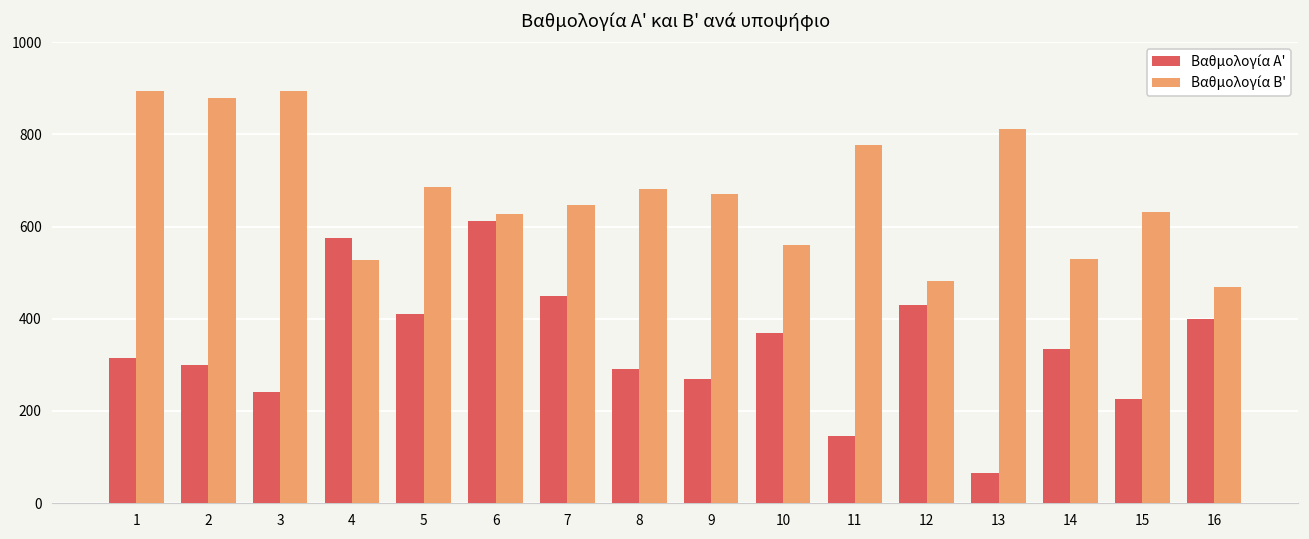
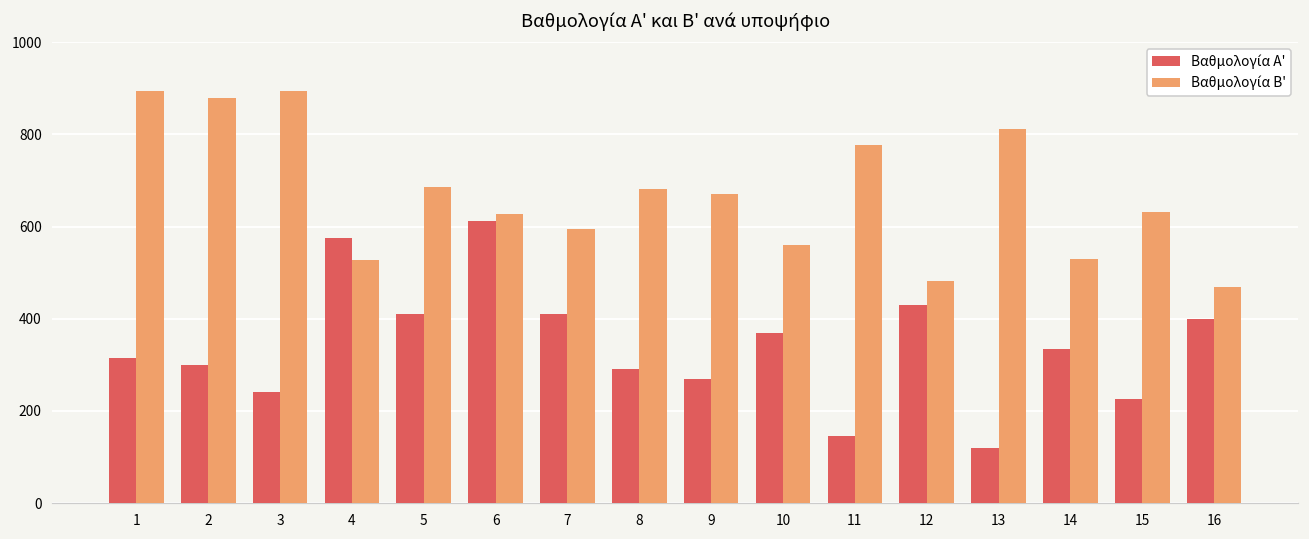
  {
    "Βαθμολογία Α'": {
      "1": 320,
      "2": 300,
      "3": 240,
      "4": 580,
      "5": 410,
      "6": 610,
-     "7": 450,
+     "7": 410,
      "8": 290,
      "9": 270,
      "10": 370,
      "11": 150,
      "12": 430,
-     "13": 70,
+     "13": 120,
      "14": 340,
      "15": 230,
      "16": 400
    },
    "Βαθμολογία Β'": {
      "1": 890,
      "2": 880,
      "3": 890,
      "4": 530,
      "5": 690,
      "6": 630,
-     "7": 650,
+     "7": 600,
      "8": 680,
      "9": 670,
      "10": 560,
      "11": 780,
      "12": 480,
      "13": 810,
      "14": 530,
      "15": 630,
      "16": 470
    }
  }
